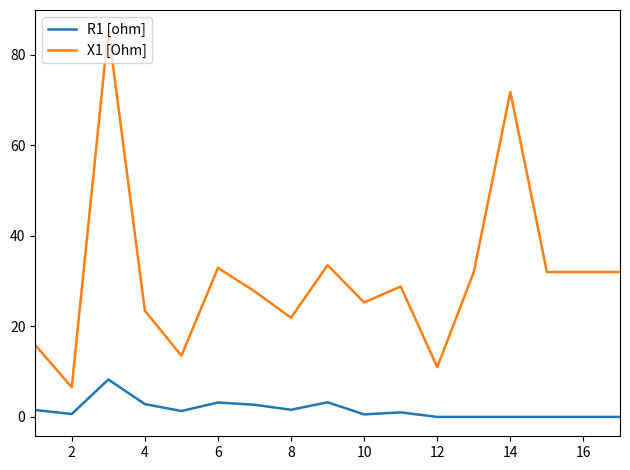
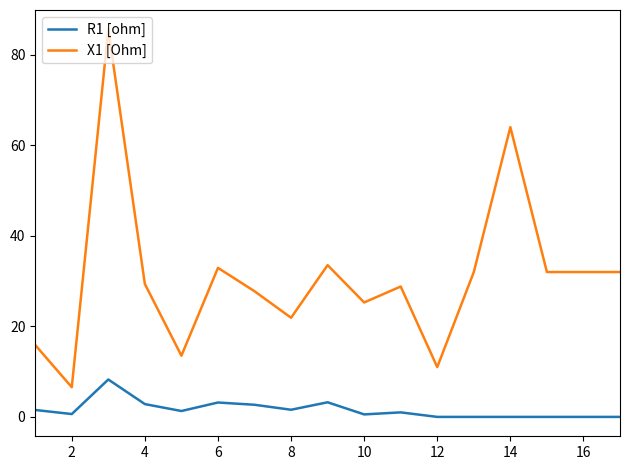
  {
    "R1 [ohm]": {
      "2": 1,
      "4": 3,
      "6": 3,
      "8": 2,
      "10": 1,
      "12": 0,
      "14": 0,
      "16": 0
    },
    "X1 [Ohm]": {
      "2": 7,
-     "4": 23,
+     "4": 29,
      "6": 33,
      "8": 22,
      "10": 25,
      "12": 11,
-     "14": 72,
+     "14": 64,
      "16": 32
    }
  }
